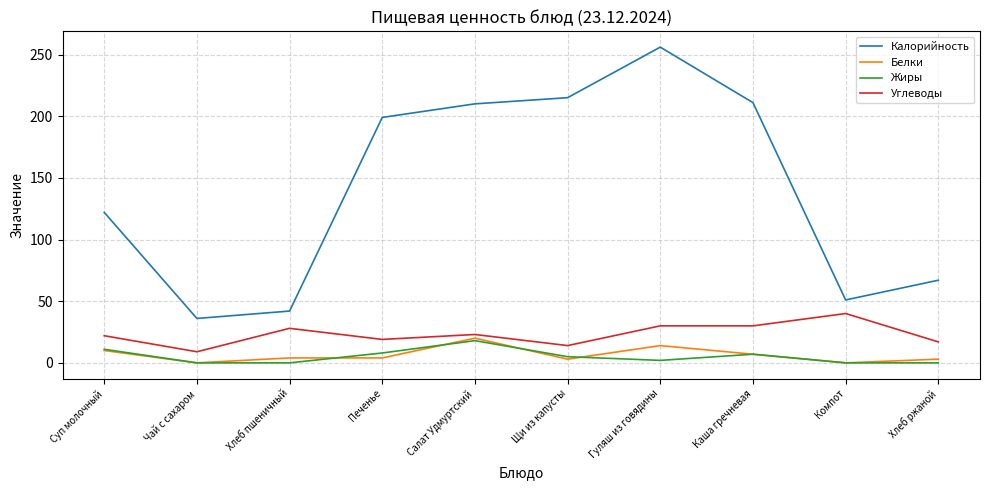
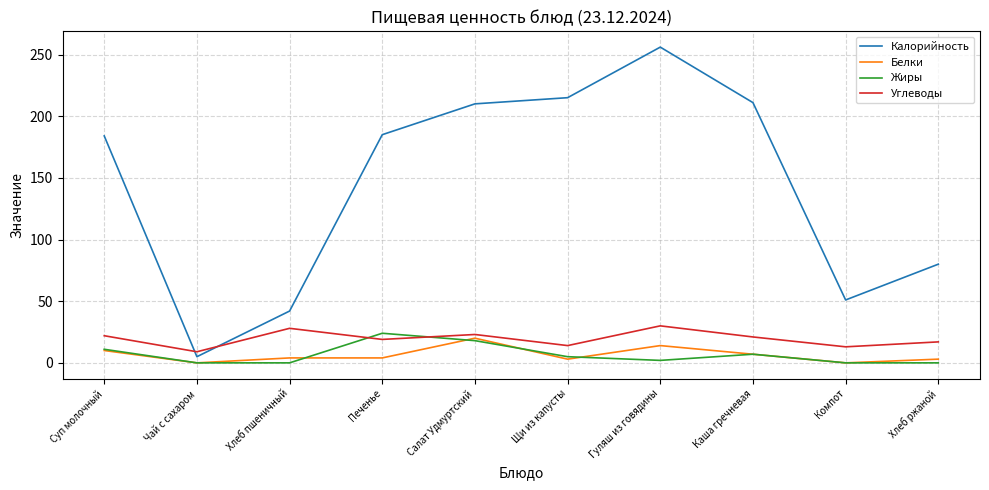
  {
    "Калорийность": {
-     "Суп молочный": 122,
-     "Чай с сахаром": 36,
+     "Суп молочный": 184,
+     "Чай с сахаром": 5,
      "Хлеб пшеничный": 42,
-     "Печенье": 199,
+     "Печенье": 185,
      "Салат Удмуртский": 210,
      "Щи из капусты": 215,
      "Гуляш из говядины": 256,
      "Каша гречневая": 211,
      "Компот": 51,
-     "Хлеб ржаной": 67
+     "Хлеб ржаной": 80
    },
    "Белки": {
      "Хлеб пшеничный": 4,
      "Печенье": 4,
      "Гуляш из говядины": 14,
      "Хлеб ржаной": 3
    },
    "Жиры": {
      "Хлеб пшеничный": 0,
-     "Печенье": 8,
+     "Печенье": 24,
      "Гуляш из говядины": 2,
      "Хлеб ржаной": 0
    },
    "Углеводы": {
      "Суп молочный": 22,
      "Чай с сахаром": 9,
      "Хлеб пшеничный": 28,
      "Печенье": 19,
      "Салат Удмуртский": 23,
      "Щи из капусты": 14,
      "Гуляш из говядины": 30,
-     "Каша гречневая": 30,
-     "Компот": 40,
+     "Каша гречневая": 21,
+     "Компот": 13,
      "Хлеб ржаной": 17
    }
  }
